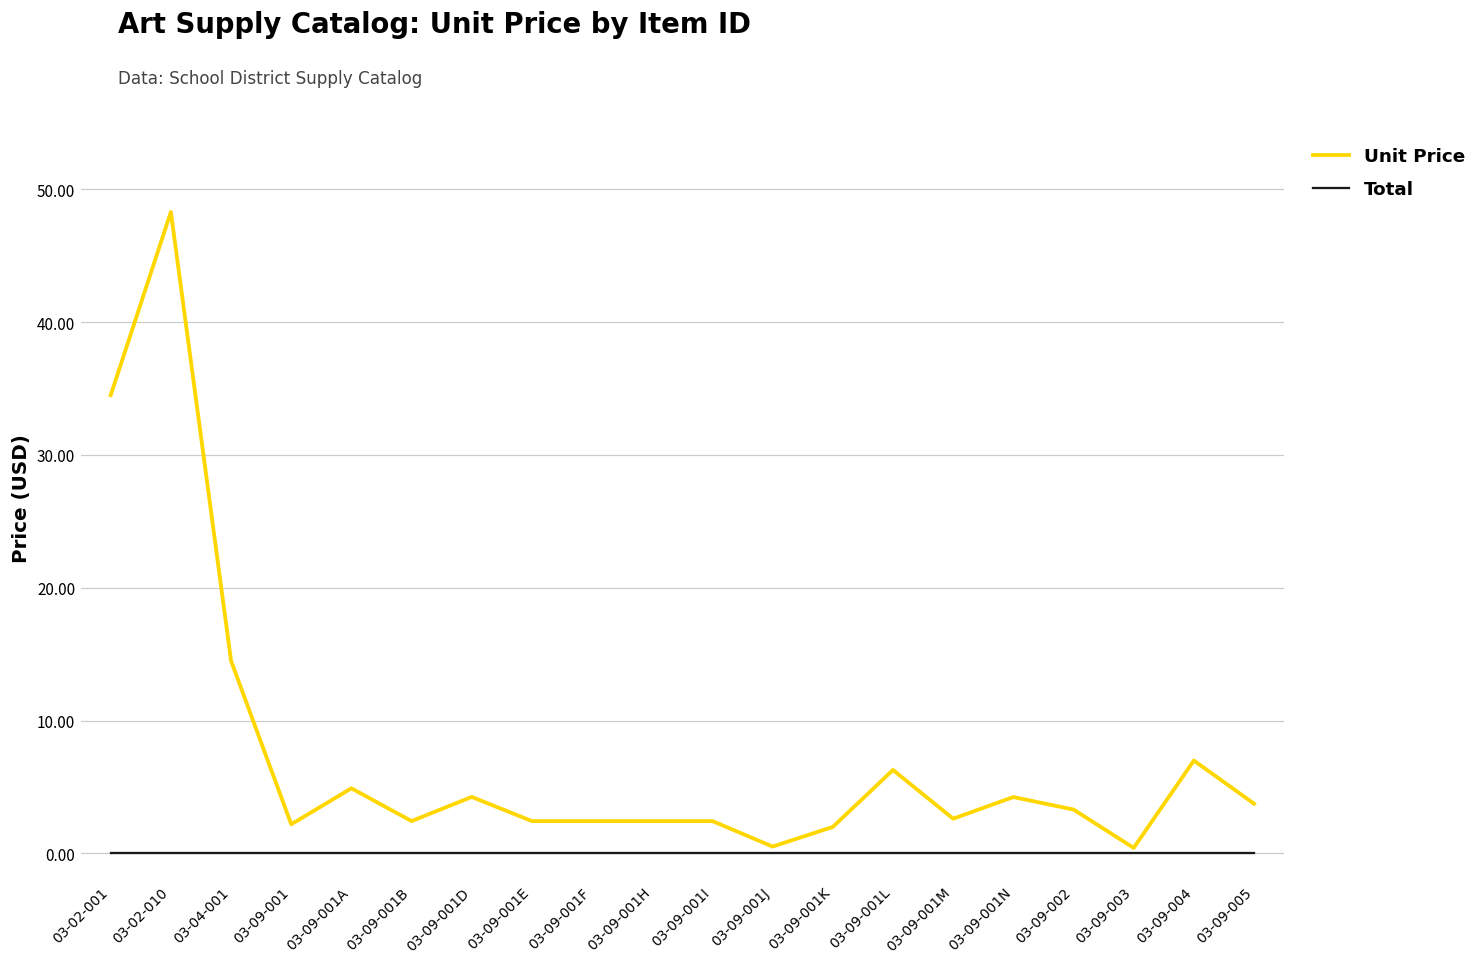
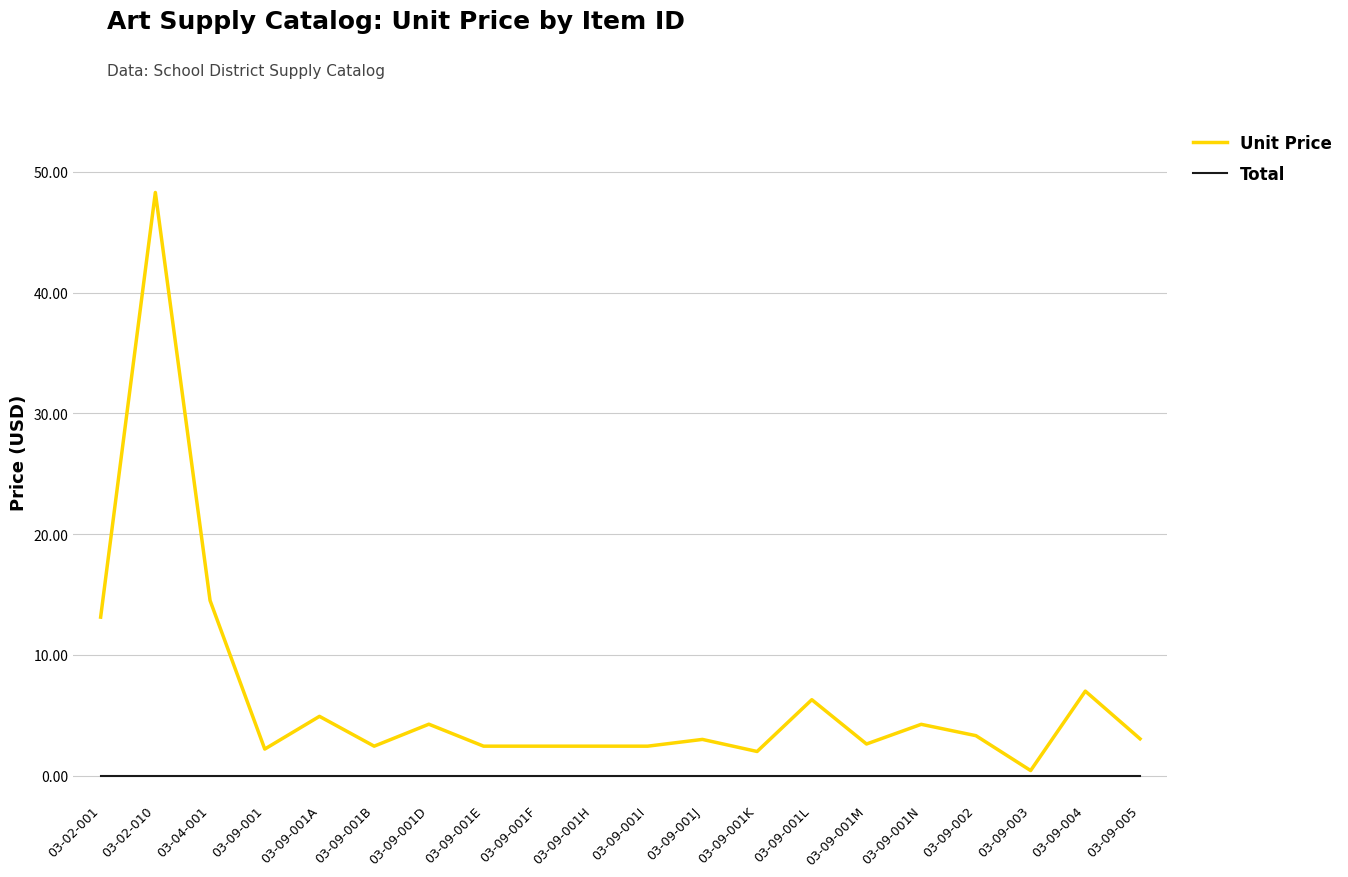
  {
    "Unit Price": {
-     "03-02-001": 34.5,
+     "03-02-001": 13.1,
      "03-02-010": 48.3,
      "03-04-001": 14.5,
      "03-09-001": 2.2,
      "03-09-001A": 4.9,
      "03-09-001B": 2.4,
      "03-09-001D": 4.3,
      "03-09-001E": 2.4,
      "03-09-001F": 2.4,
      "03-09-001H": 2.4,
      "03-09-001I": 2.4,
-     "03-09-001J": 0.5,
+     "03-09-001J": 3.0,
      "03-09-001K": 2.0,
      "03-09-001L": 6.3,
      "03-09-001M": 2.6,
      "03-09-001N": 4.2,
      "03-09-002": 3.3,
      "03-09-003": 0.4,
      "03-09-004": 7.0,
-     "03-09-005": 3.7
+     "03-09-005": 3.0
    },
    "Total": {
      "03-02-001": 0.0,
      "03-02-010": 0.0,
      "03-04-001": 0.0,
      "03-09-001": 0.0,
      "03-09-001A": 0.0,
      "03-09-001B": 0.0,
      "03-09-001D": 0.0,
      "03-09-001E": 0.0,
      "03-09-001F": 0.0,
      "03-09-001H": 0.0,
      "03-09-001I": 0.0,
      "03-09-001J": 0.0,
      "03-09-001K": 0.0,
      "03-09-001L": 0.0,
      "03-09-001M": 0.0,
      "03-09-001N": 0.0,
      "03-09-002": 0.0,
      "03-09-003": 0.0,
      "03-09-004": 0.0,
      "03-09-005": 0.0
    }
  }
